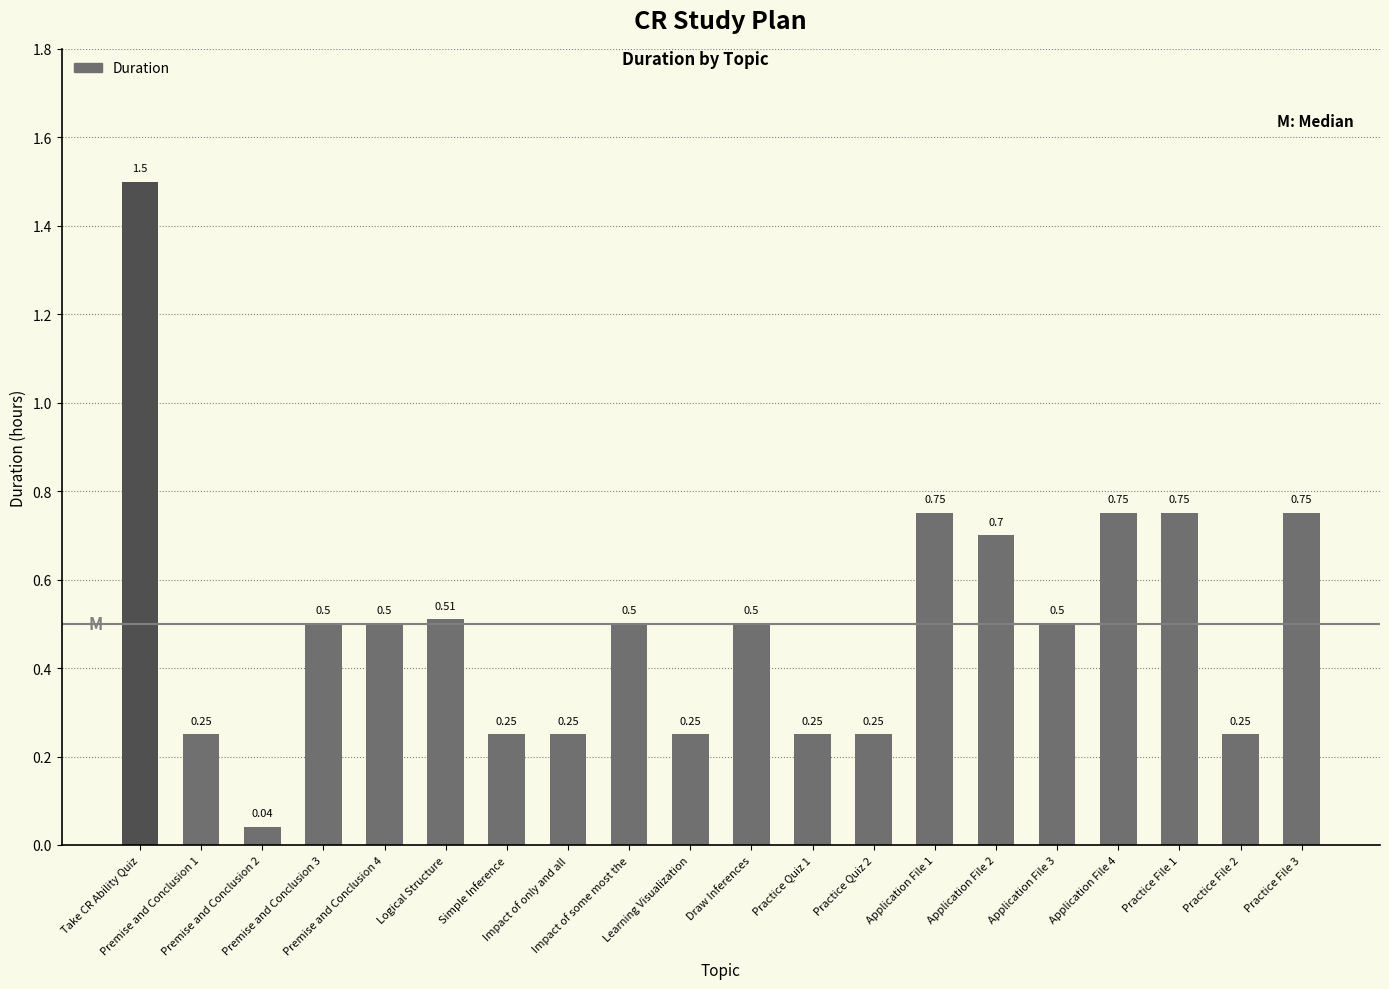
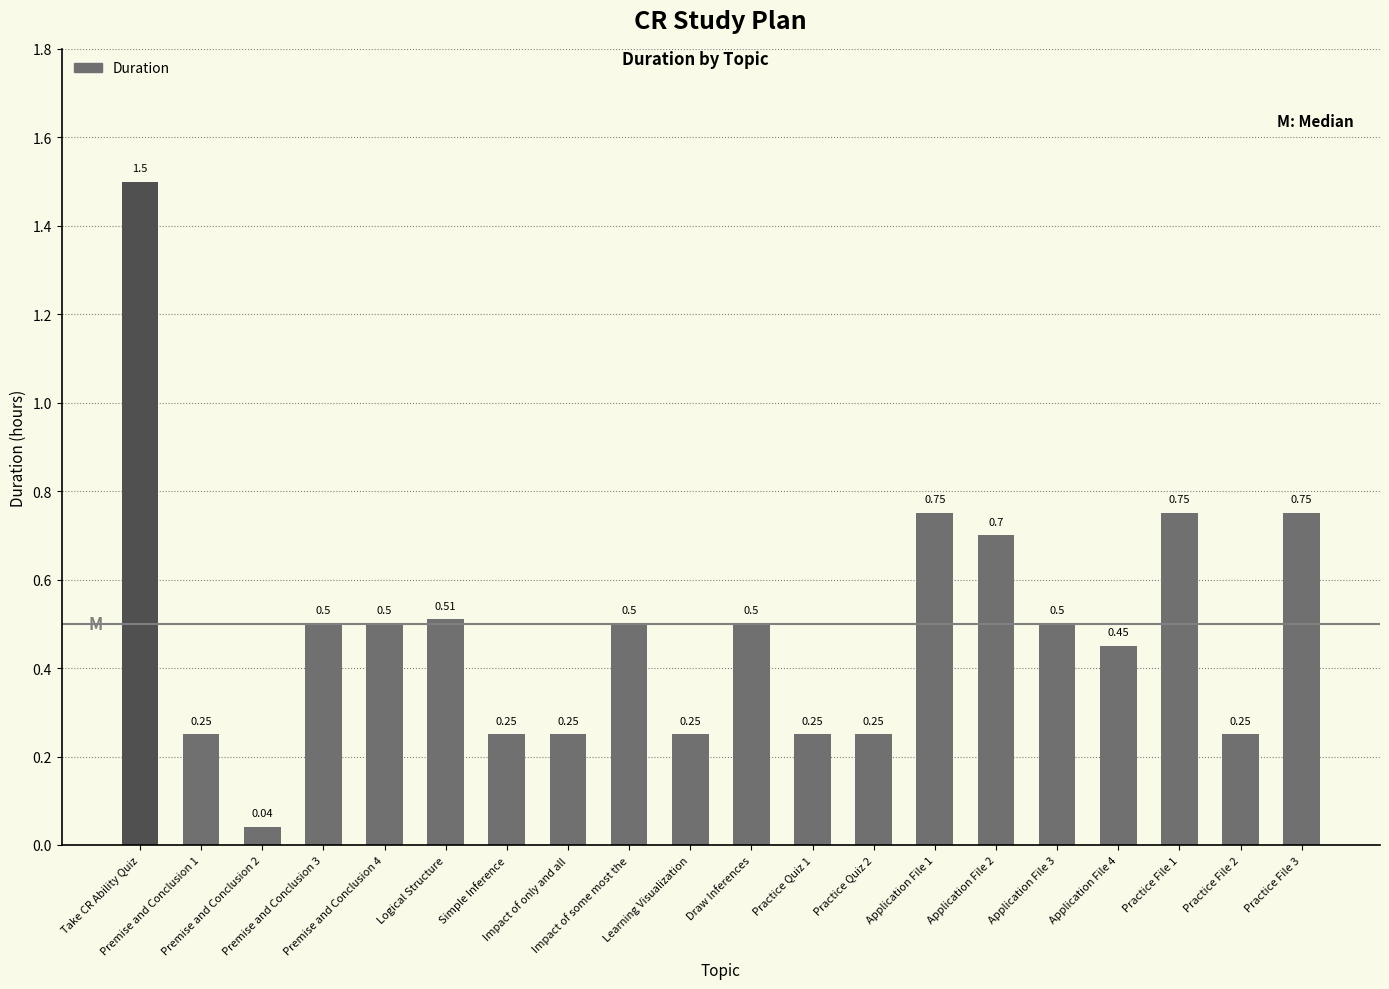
  {
    "Take CR Ability Quiz": 1.5,
    "Premise and Conclusion 1": 0.25,
    "Premise and Conclusion 2": 0.04,
    "Premise and Conclusion 3": 0.5,
    "Premise and Conclusion 4": 0.5,
    "Logical Structure": 0.51,
    "Simple Inference": 0.25,
    "Impact of only and all": 0.25,
    "Impact of some most the": 0.5,
    "Learning Visualization": 0.25,
    "Draw Inferences": 0.5,
    "Practice Quiz 1": 0.25,
    "Practice Quiz 2": 0.25,
    "Application File 1": 0.75,
    "Application File 2": 0.7,
    "Application File 3": 0.5,
-   "Application File 4": 0.75,
+   "Application File 4": 0.45,
    "Practice File 1": 0.75,
    "Practice File 2": 0.25,
    "Practice File 3": 0.75
  }
